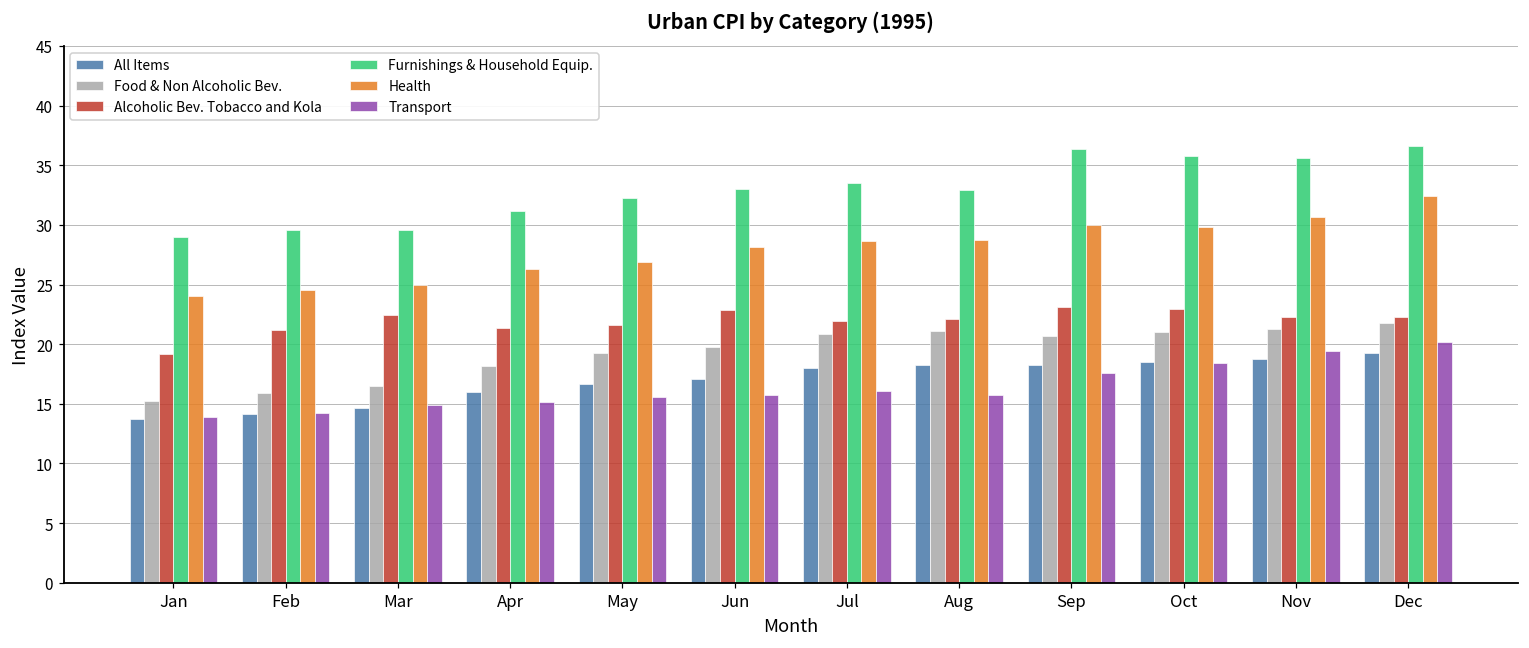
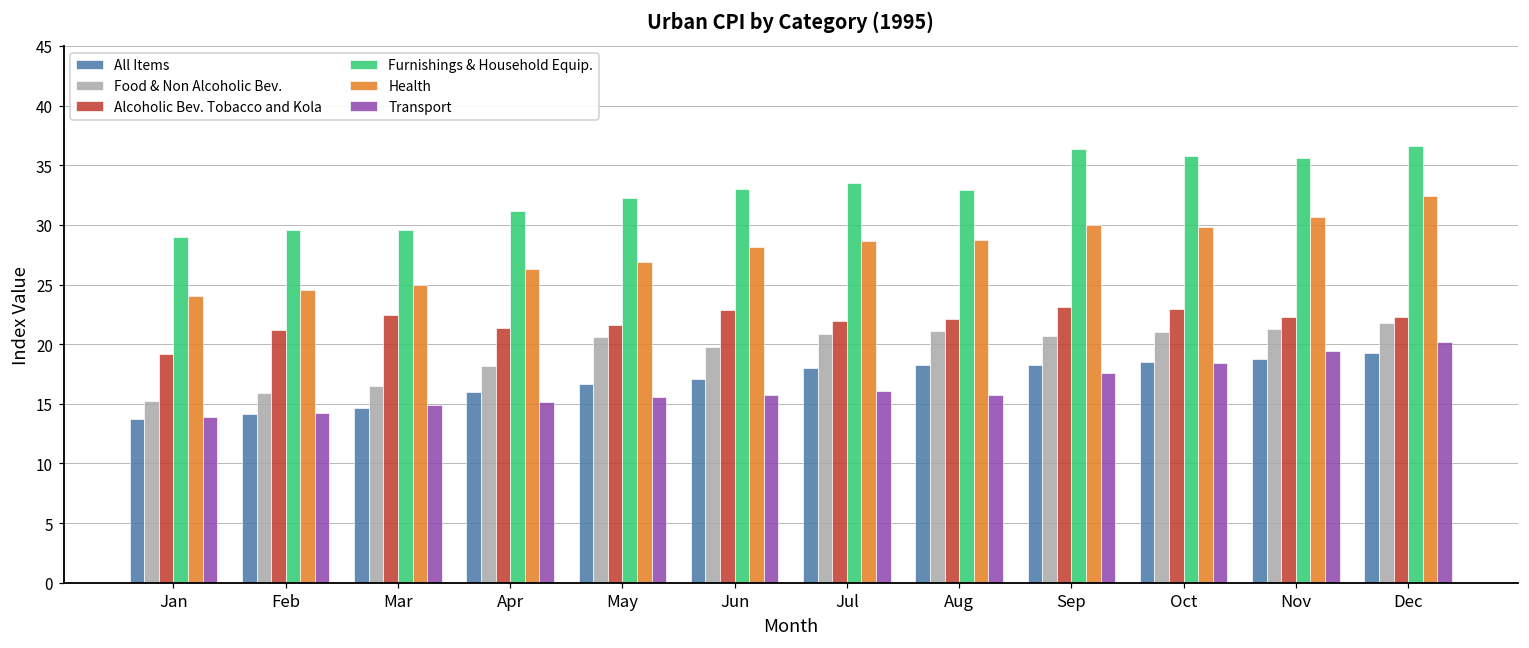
  {
    "All Items": {
      "Jan": 13.7,
      "Feb": 14.1,
      "Mar": 14.6,
      "Apr": 16.0,
      "May": 16.7,
      "Jun": 17.1,
      "Jul": 18.0,
      "Aug": 18.3,
      "Sep": 18.3,
      "Oct": 18.5,
      "Nov": 18.7,
      "Dec": 19.3
    },
    "Food & Non Alcoholic Bev.": {
      "Jan": 15.2,
      "Feb": 15.9,
      "Mar": 16.5,
      "Apr": 18.2,
-     "May": 19.2,
+     "May": 20.6,
      "Jun": 19.8,
      "Jul": 20.9,
      "Aug": 21.1,
      "Sep": 20.7,
      "Oct": 21.1,
      "Nov": 21.3,
      "Dec": 21.8
    },
    "Alcoholic Bev. Tobacco and Kola": {
      "Jan": 19.2,
      "Feb": 21.2,
      "Mar": 22.4,
      "Apr": 21.4,
      "May": 21.6,
      "Jun": 22.9,
      "Jul": 21.9,
      "Aug": 22.1,
      "Sep": 23.1,
      "Oct": 22.9,
      "Nov": 22.3,
      "Dec": 22.3
    },
    "Furnishings & Household Equip.": {
      "Jan": 28.9,
      "Feb": 29.6,
      "Mar": 29.5,
      "Apr": 31.1,
      "May": 32.3,
      "Jun": 33.0,
      "Jul": 33.5,
      "Aug": 32.9,
      "Sep": 36.4,
      "Oct": 35.8,
      "Nov": 35.6,
      "Dec": 36.6
    },
    "Health": {
      "Jan": 24.0,
      "Feb": 24.5,
      "Mar": 25.0,
      "Apr": 26.3,
      "May": 26.9,
      "Jun": 28.1,
      "Jul": 28.6,
      "Aug": 28.7,
      "Sep": 30.0,
      "Oct": 29.8,
      "Nov": 30.7,
      "Dec": 32.4
    },
    "Transport": {
      "Jan": 13.9,
      "Feb": 14.3,
      "Mar": 14.9,
      "Apr": 15.2,
      "May": 15.6,
      "Jun": 15.8,
      "Jul": 16.1,
      "Aug": 15.8,
      "Sep": 17.6,
      "Oct": 18.4,
      "Nov": 19.4,
      "Dec": 20.2
    }
  }
